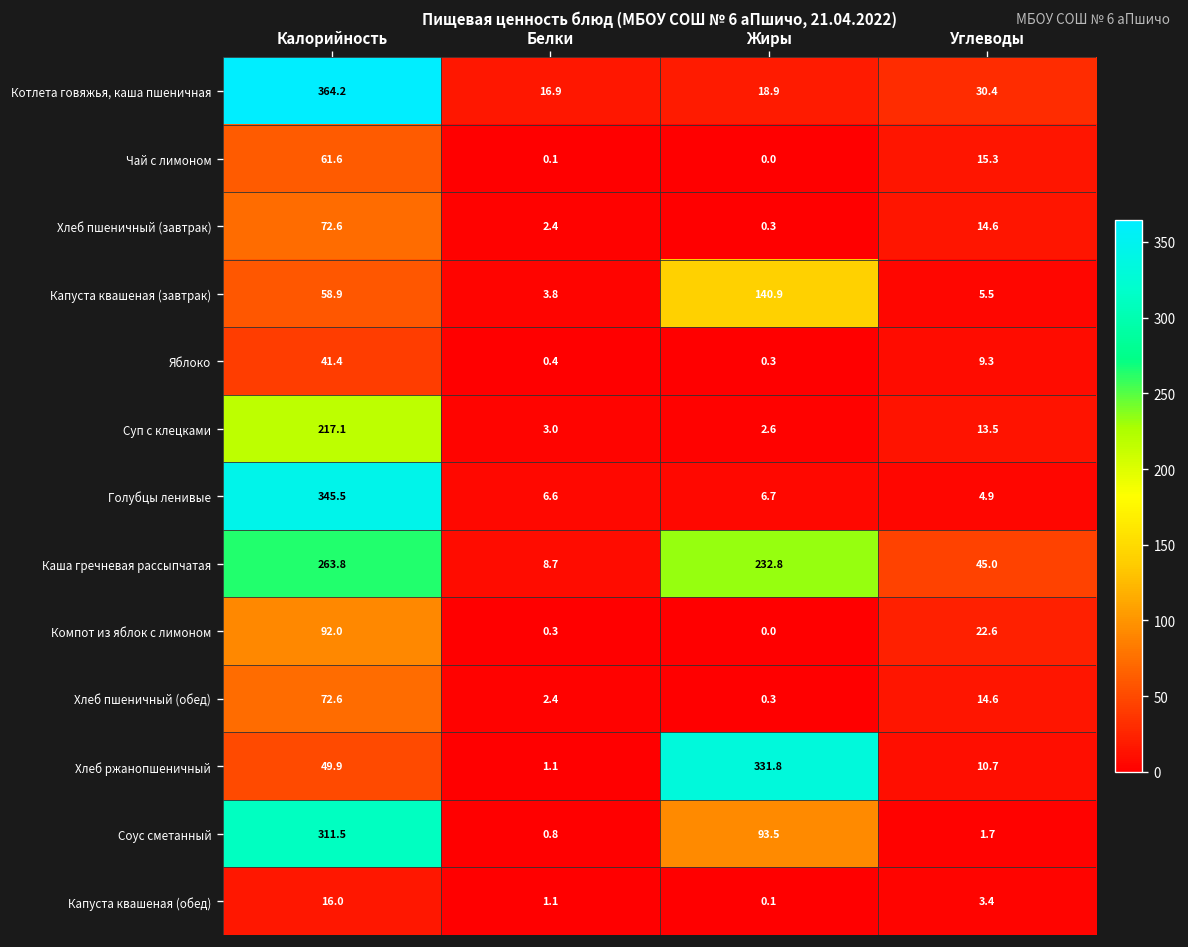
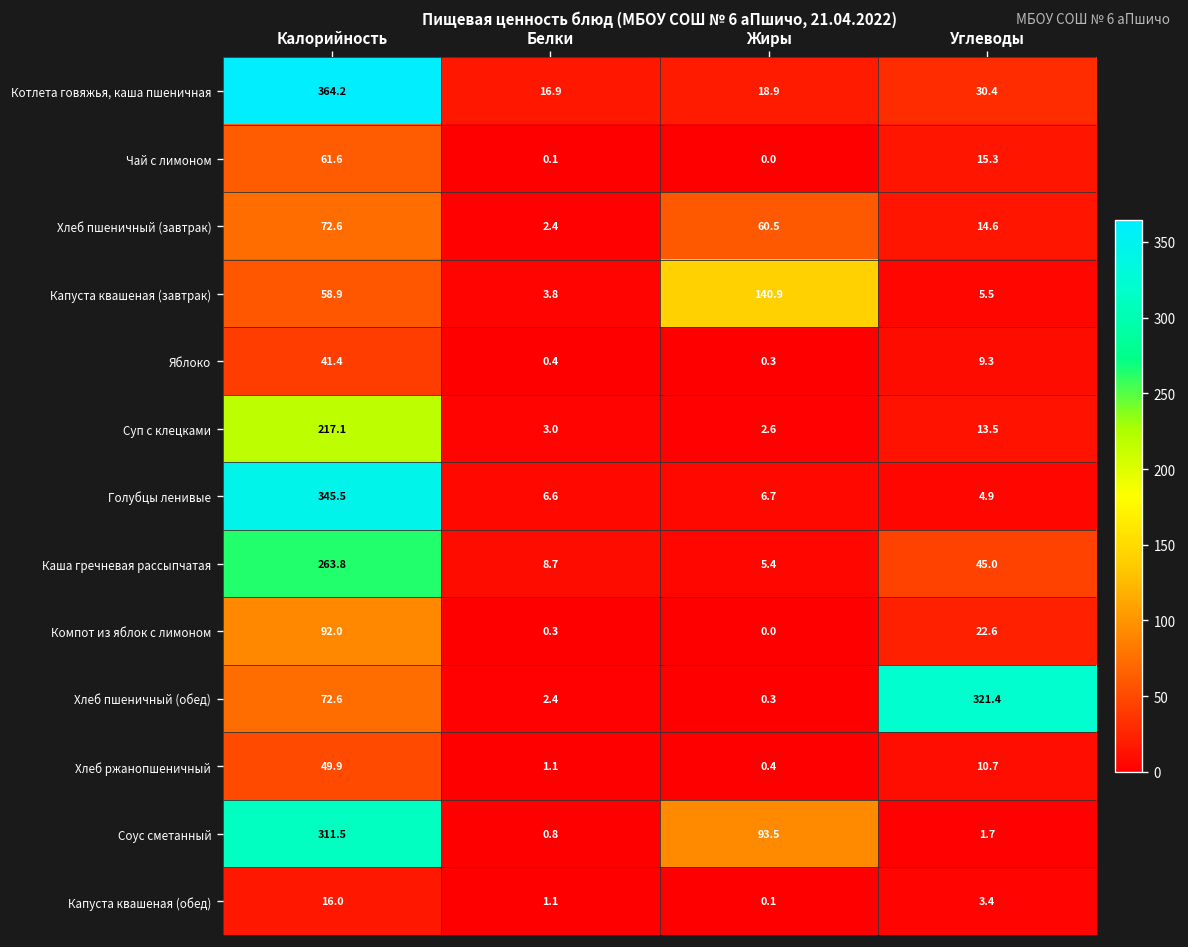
  {
    "Котлета говяжья, каша пшеничная": {
      "Калорийность": 364.2,
      "Белки": 16.9,
      "Жиры": 18.9,
      "Углеводы": 30.4
    },
    "Чай с лимоном": {
      "Калорийность": 61.6,
      "Белки": 0.1,
      "Жиры": 0.0,
      "Углеводы": 15.3
    },
    "Хлеб пшеничный (завтрак)": {
      "Калорийность": 72.6,
      "Белки": 2.4,
-     "Жиры": 0.3,
+     "Жиры": 60.5,
      "Углеводы": 14.6
    },
    "Капуста квашеная (завтрак)": {
      "Калорийность": 58.9,
      "Белки": 3.8,
      "Жиры": 140.9,
      "Углеводы": 5.5
    },
    "Яблоко": {
      "Калорийность": 41.4,
      "Белки": 0.4,
      "Жиры": 0.3,
      "Углеводы": 9.3
    },
    "Суп с клецками": {
      "Калорийность": 217.1,
      "Белки": 3.0,
      "Жиры": 2.6,
      "Углеводы": 13.5
    },
    "Голубцы ленивые": {
      "Калорийность": 345.5,
      "Белки": 6.6,
      "Жиры": 6.7,
      "Углеводы": 4.9
    },
    "Каша гречневая рассыпчатая": {
      "Калорийность": 263.8,
      "Белки": 8.7,
-     "Жиры": 232.8,
+     "Жиры": 5.4,
      "Углеводы": 45.0
    },
    "Компот из яблок с лимоном": {
      "Калорийность": 92.0,
      "Белки": 0.3,
      "Жиры": 0.0,
      "Углеводы": 22.6
    },
    "Хлеб пшеничный (обед)": {
      "Калорийность": 72.6,
      "Белки": 2.4,
      "Жиры": 0.3,
-     "Углеводы": 14.6
+     "Углеводы": 321.4
    },
    "Хлеб ржанопшеничный": {
      "Калорийность": 49.9,
      "Белки": 1.1,
-     "Жиры": 331.8,
+     "Жиры": 0.4,
      "Углеводы": 10.7
    },
    "Соус сметанный": {
      "Калорийность": 311.5,
      "Белки": 0.8,
      "Жиры": 93.5,
      "Углеводы": 1.7
    },
    "Капуста квашеная (обед)": {
      "Калорийность": 16.0,
      "Белки": 1.1,
      "Жиры": 0.1,
      "Углеводы": 3.4
    }
  }
